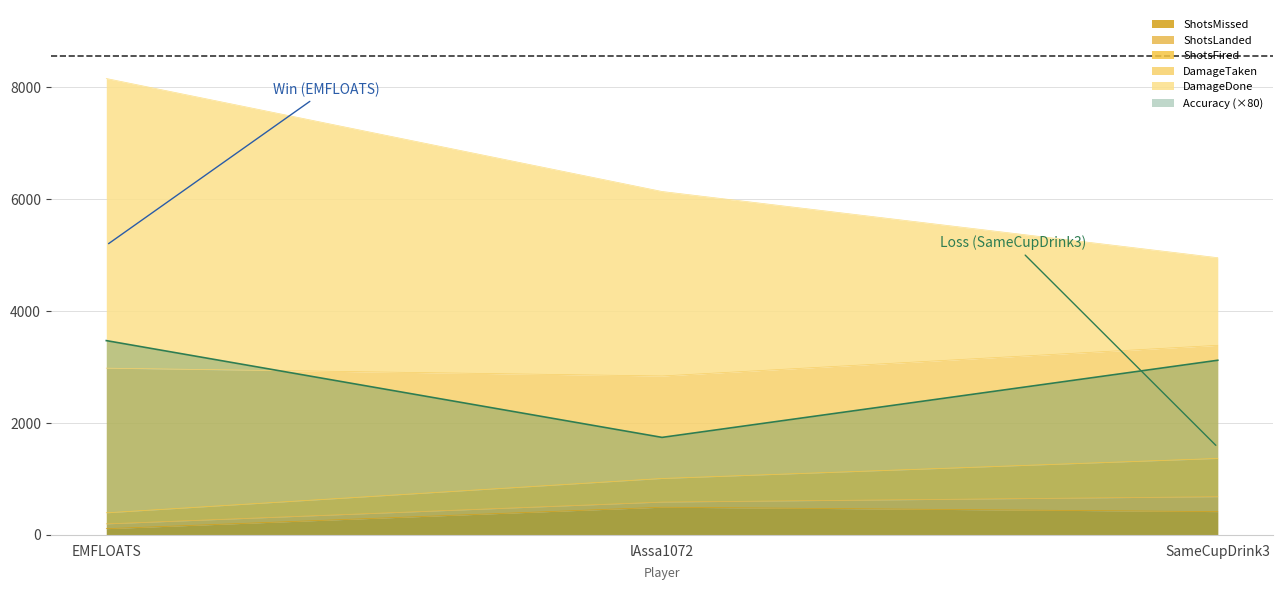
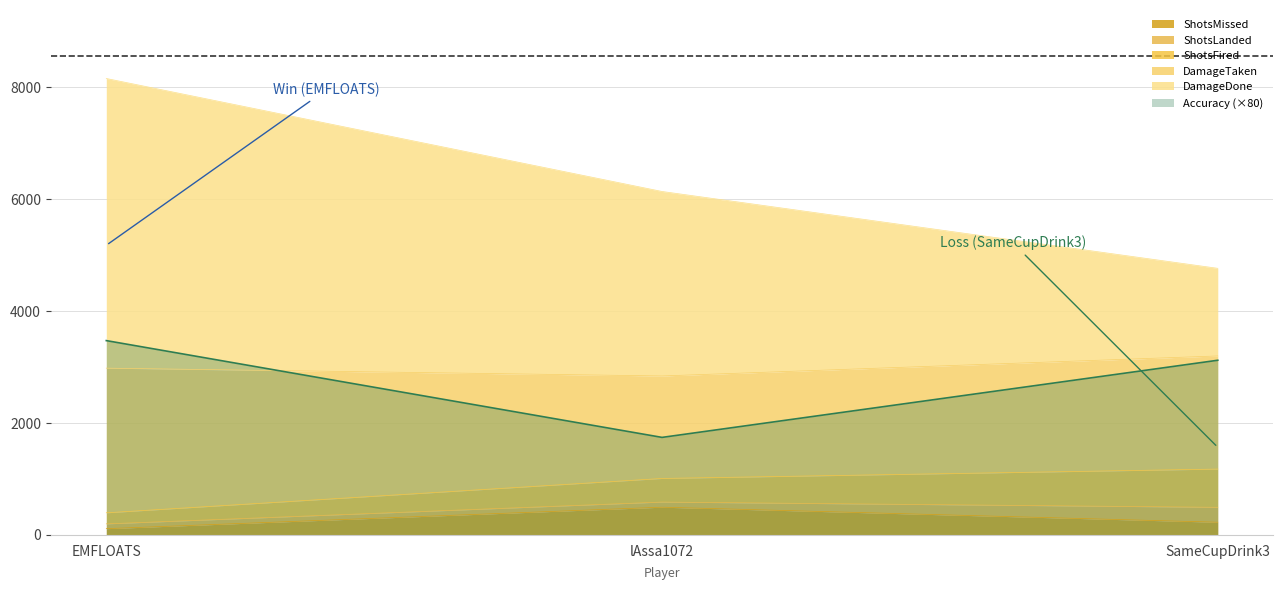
  {
    "ShotsMissed": {
      "EMFLOATS": 100,
      "lAssa1072": 500,
-     "SameCupDrink3": 400
+     "SameCupDrink3": 200
    },
    "Accuracy (×80)": {
      "EMFLOATS": 3500,
      "lAssa1072": 1700,
      "SameCupDrink3": 3100
    }
  }
